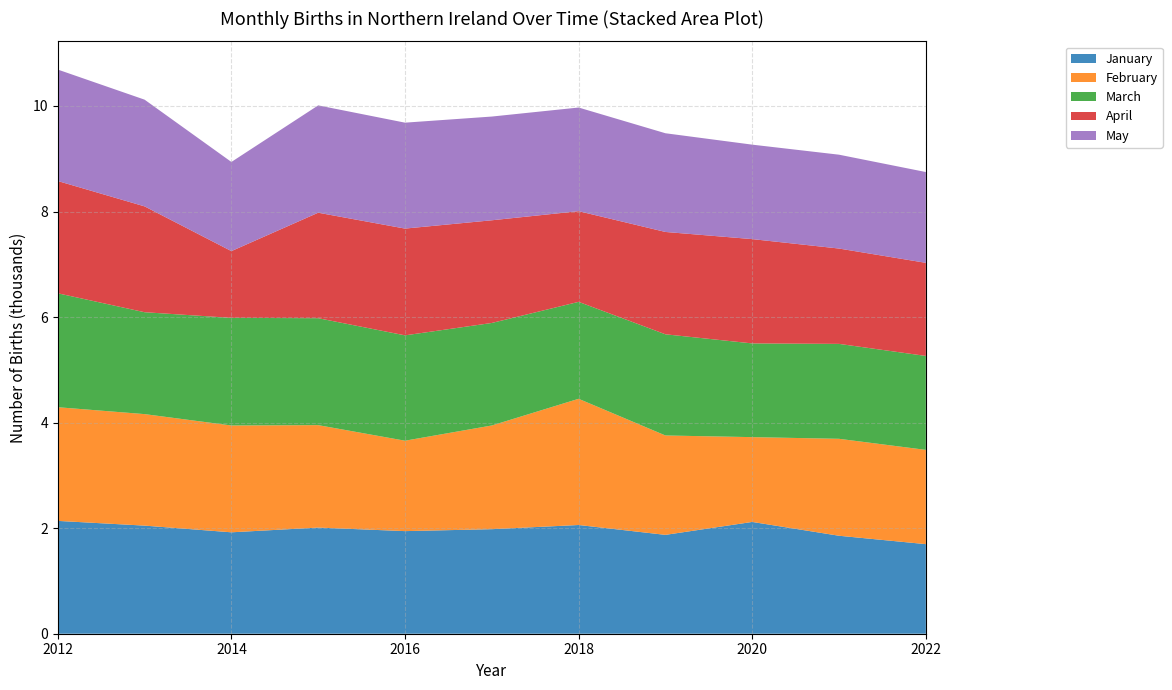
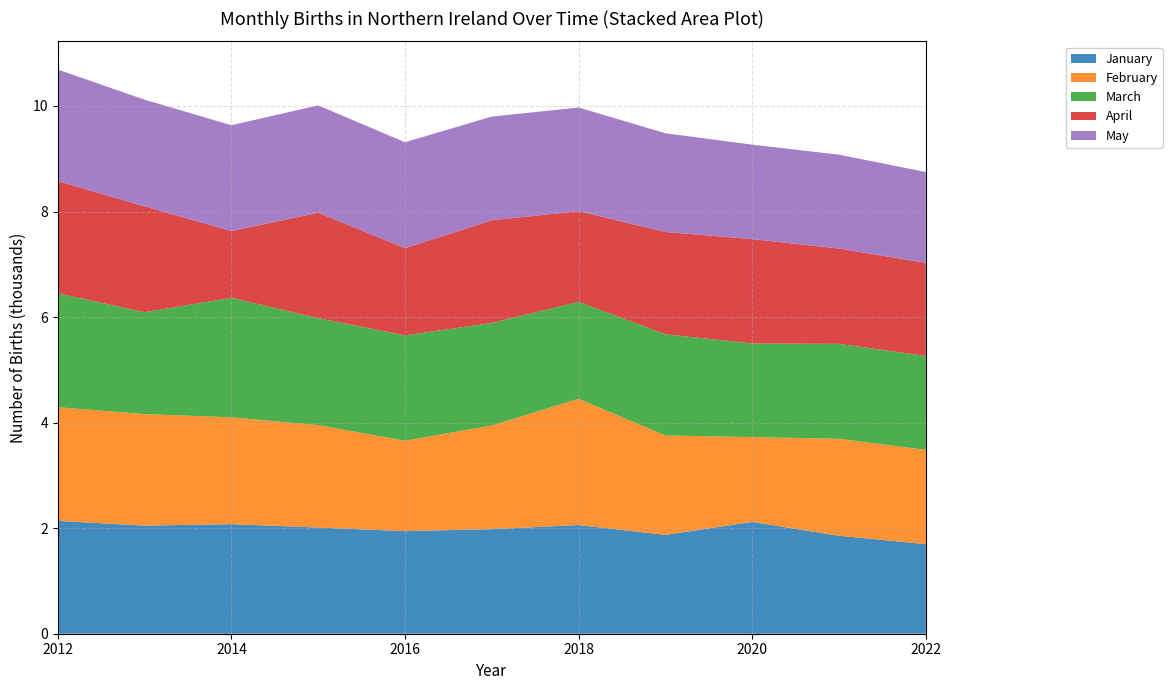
  {
    "January": {
      "2012": 2.1,
-     "2014": 1.9,
+     "2014": 2.1,
      "2016": 1.9,
      "2018": 2.1,
      "2020": 2.1,
      "2022": 1.7
    },
    "February": {
      "2012": 2.2,
      "2014": 2.0,
      "2016": 1.7,
      "2018": 2.4,
      "2020": 1.6,
      "2022": 1.8
    },
    "March": {
      "2012": 2.2,
-     "2014": 2.0,
+     "2014": 2.3,
      "2016": 2.0,
      "2018": 1.8,
      "2020": 1.8,
      "2022": 1.8
    },
    "April": {
      "2012": 2.1,
      "2014": 1.3,
-     "2016": 2.0,
+     "2016": 1.7,
      "2018": 1.7,
      "2020": 2.0,
      "2022": 1.8
    },
    "May": {
      "2012": 2.1,
-     "2014": 1.7,
+     "2014": 2.0,
      "2016": 2.0,
      "2018": 2.0,
      "2020": 1.8,
      "2022": 1.7
    }
  }
